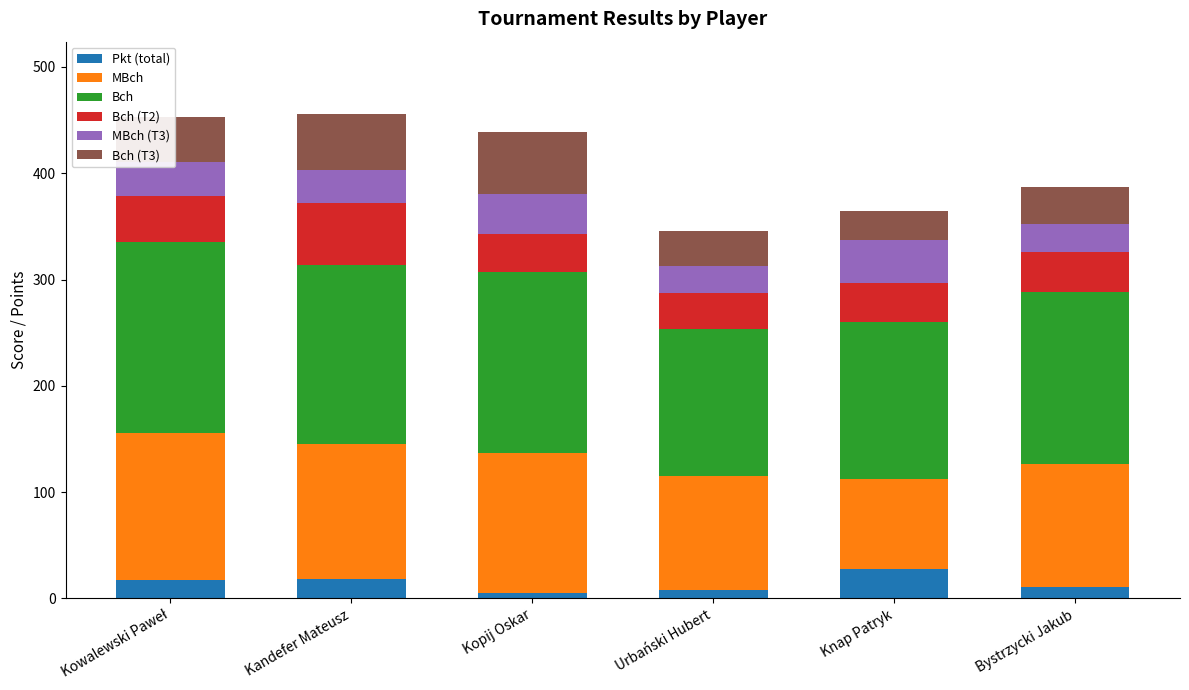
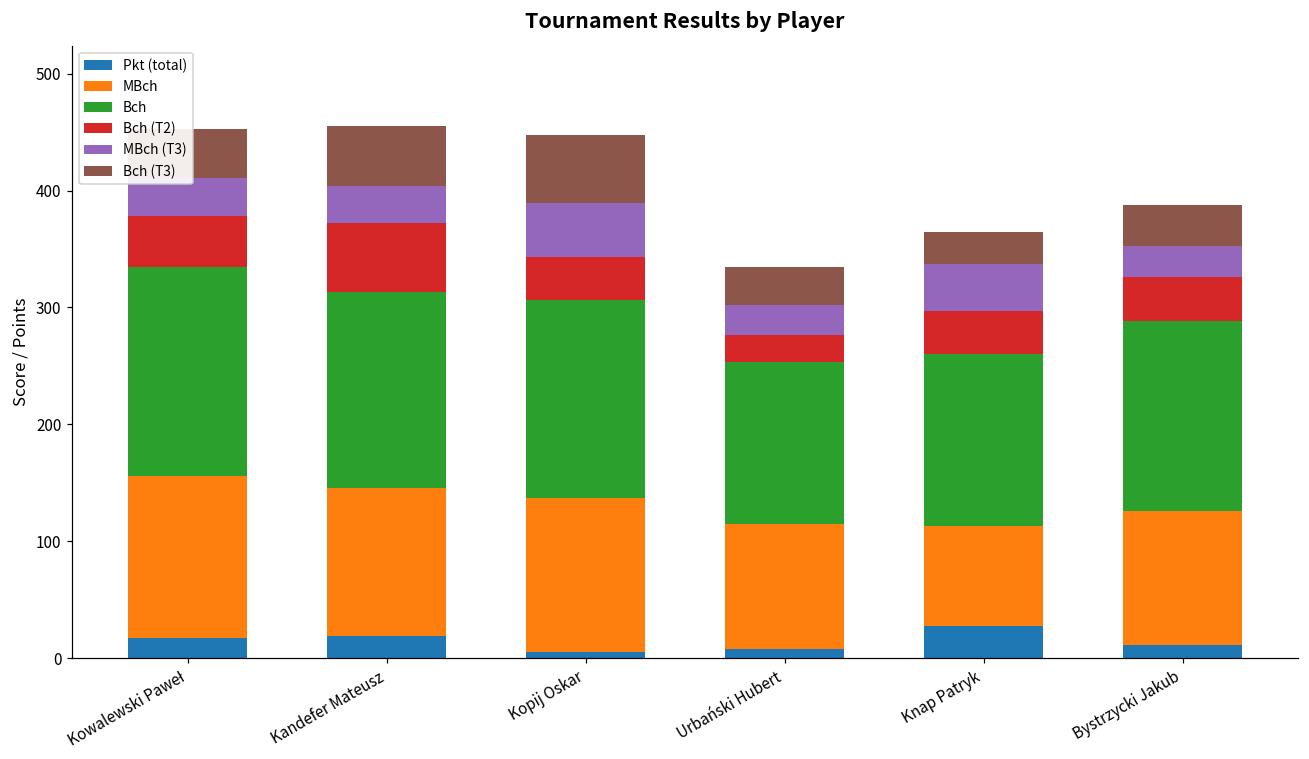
  {
    "Pkt (total)": {
      "Kowalewski Paweł": 18,
      "Kandefer Mateusz": 19,
      "Kopij Oskar": 5,
      "Urbański Hubert": 8,
      "Knap Patryk": 27,
      "Bystrzycki Jakub": 11
    },
    "MBch": {
      "Kowalewski Paweł": 139,
      "Kandefer Mateusz": 127,
      "Kopij Oskar": 132,
      "Urbański Hubert": 107,
      "Knap Patryk": 85,
      "Bystrzycki Jakub": 115
    },
    "Bch": {
      "Kowalewski Paweł": 179,
      "Kandefer Mateusz": 168,
      "Kopij Oskar": 170,
      "Urbański Hubert": 138,
      "Knap Patryk": 148,
      "Bystrzycki Jakub": 162
    },
    "Bch (T2)": {
      "Kowalewski Paweł": 44,
      "Kandefer Mateusz": 59,
      "Kopij Oskar": 37,
-     "Urbański Hubert": 35,
+     "Urbański Hubert": 23,
      "Knap Patryk": 37,
      "Bystrzycki Jakub": 38
    },
    "MBch (T3)": {
      "Kandefer Mateusz": 32,
-     "Kopij Oskar": 38,
+     "Kopij Oskar": 46,
      "Urbański Hubert": 26,
      "Knap Patryk": 41,
      "Bystrzycki Jakub": 27
    },
    "Bch (T3)": {
      "Kandefer Mateusz": 52,
      "Kopij Oskar": 58,
      "Urbański Hubert": 33,
      "Knap Patryk": 27,
      "Bystrzycki Jakub": 35
    }
  }
